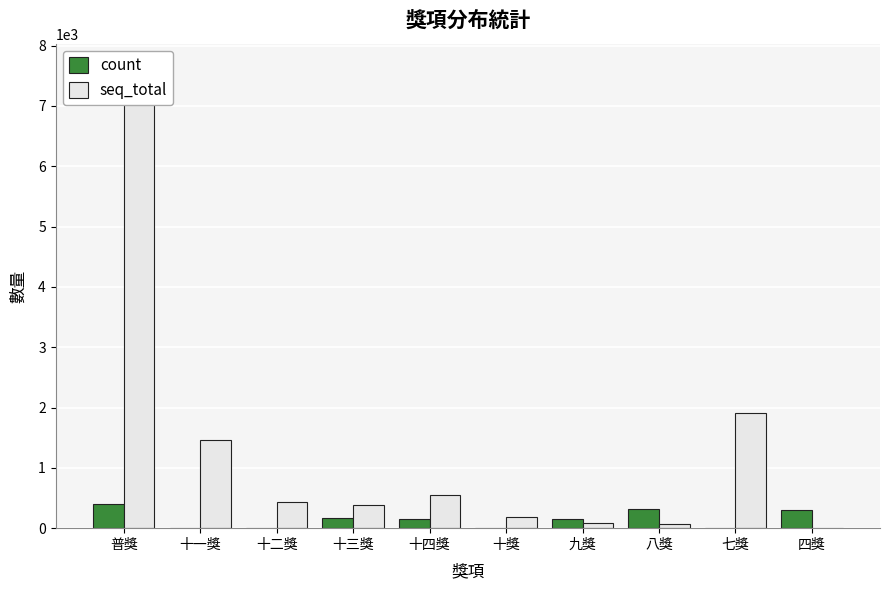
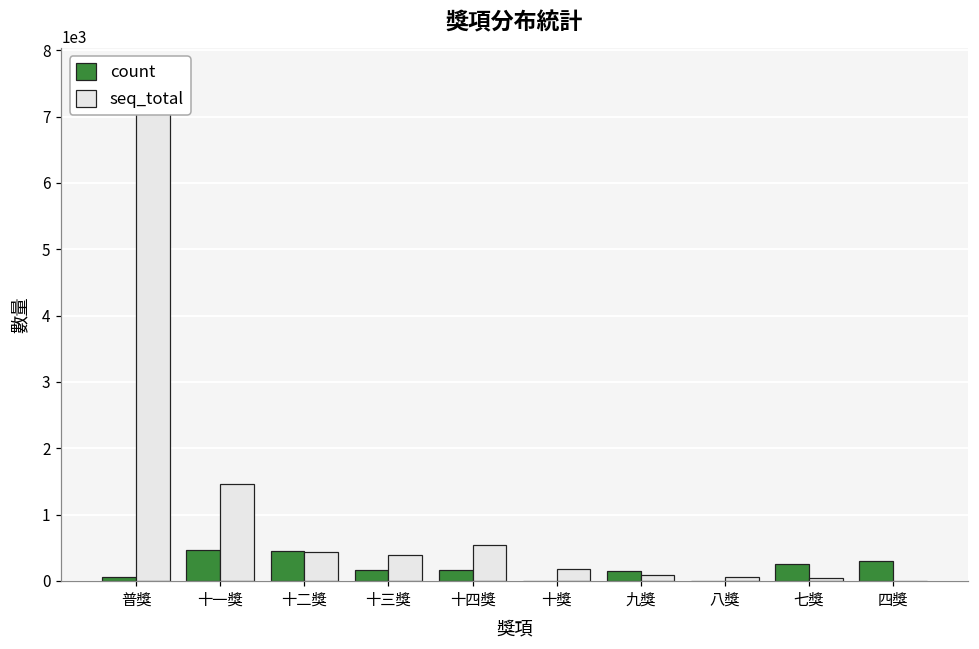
  {
    "count": {
-     "普獎": 400,
-     "十一獎": 0,
-     "十二獎": 0,
+     "普獎": 100,
+     "十一獎": 500,
+     "十二獎": 500,
      "十三獎": 200,
      "十四獎": 200,
      "九獎": 100,
-     "八獎": 300,
-     "七獎": 0,
+     "八獎": 0,
+     "七獎": 300,
      "四獎": 300
    },
    "seq_total": {
      "十一獎": 1500,
      "十二獎": 400,
      "十三獎": 400,
      "十四獎": 500,
      "十獎": 200,
      "九獎": 100,
      "八獎": 100,
-     "七獎": 1900
+     "七獎": 0
    }
  }
